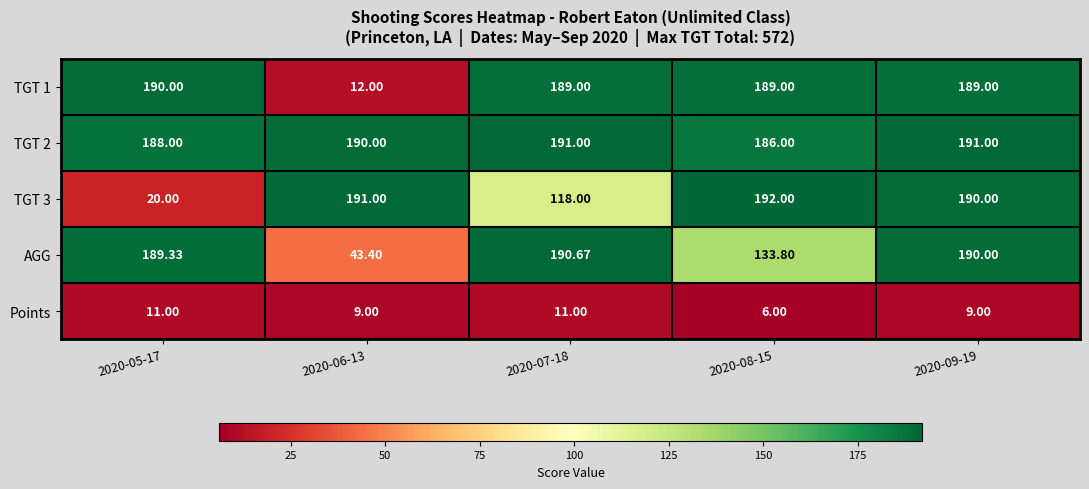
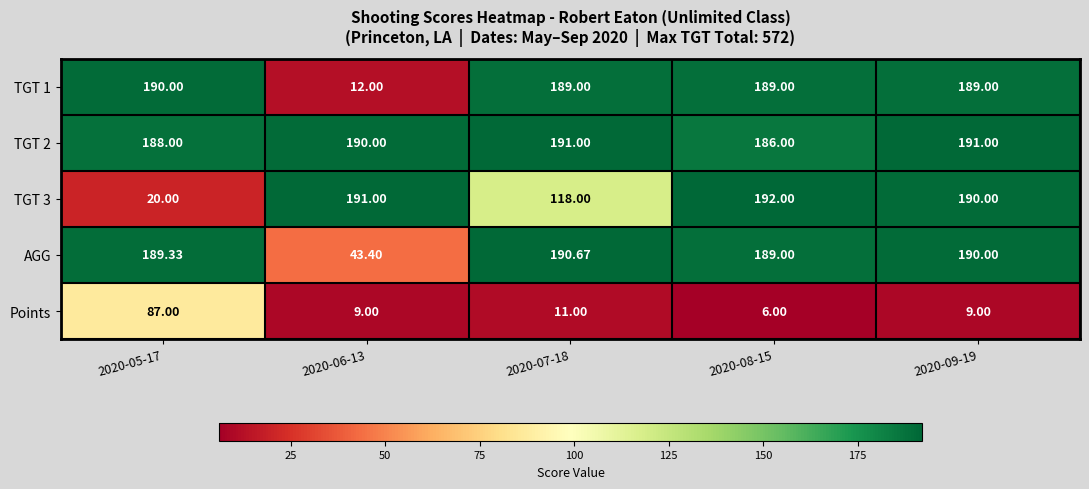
  {
    "TGT 1": {
      "2020-05-17": 190.00,
      "2020-06-13": 12.00,
      "2020-07-18": 189.00,
      "2020-08-15": 189.00,
      "2020-09-19": 189.00
    },
    "TGT 2": {
      "2020-05-17": 188.00,
      "2020-06-13": 190.00,
      "2020-07-18": 191.00,
      "2020-08-15": 186.00,
      "2020-09-19": 191.00
    },
    "TGT 3": {
      "2020-05-17": 20.00,
      "2020-06-13": 191.00,
      "2020-07-18": 118.00,
      "2020-08-15": 192.00,
      "2020-09-19": 190.00
    },
    "AGG": {
      "2020-05-17": 189.33,
      "2020-06-13": 43.40,
      "2020-07-18": 190.67,
-     "2020-08-15": 133.80,
+     "2020-08-15": 189.00,
      "2020-09-19": 190.00
    },
    "Points": {
-     "2020-05-17": 11.00,
+     "2020-05-17": 87.00,
      "2020-06-13": 9.00,
      "2020-07-18": 11.00,
      "2020-08-15": 6.00,
      "2020-09-19": 9.00
    }
  }
